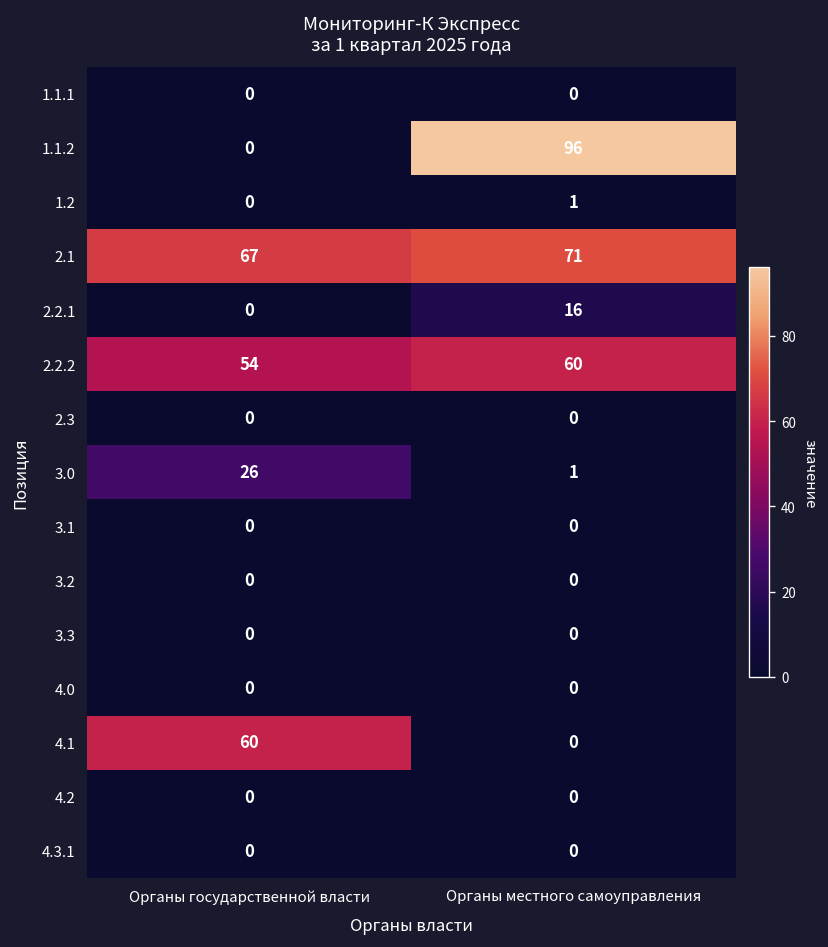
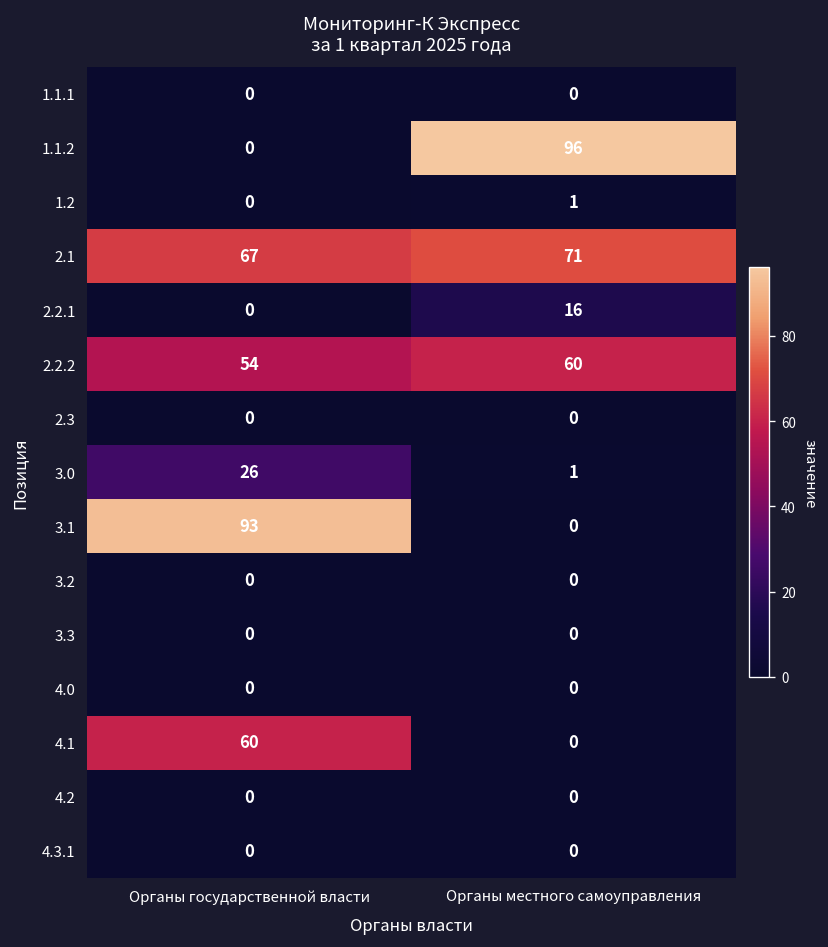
  {
    "1.1.1": {
      "Органы государственной власти": 0,
      "Органы местного самоуправления": 0
    },
    "1.1.2": {
      "Органы государственной власти": 0,
      "Органы местного самоуправления": 96
    },
    "1.2": {
      "Органы государственной власти": 0,
      "Органы местного самоуправления": 1
    },
    "2.1": {
      "Органы государственной власти": 67,
      "Органы местного самоуправления": 71
    },
    "2.2.1": {
      "Органы государственной власти": 0,
      "Органы местного самоуправления": 16
    },
    "2.2.2": {
      "Органы государственной власти": 54,
      "Органы местного самоуправления": 60
    },
    "2.3": {
      "Органы государственной власти": 0,
      "Органы местного самоуправления": 0
    },
    "3.0": {
      "Органы государственной власти": 26,
      "Органы местного самоуправления": 1
    },
    "3.1": {
-     "Органы государственной власти": 0,
+     "Органы государственной власти": 93,
      "Органы местного самоуправления": 0
    },
    "3.2": {
      "Органы государственной власти": 0,
      "Органы местного самоуправления": 0
    },
    "3.3": {
      "Органы государственной власти": 0,
      "Органы местного самоуправления": 0
    },
    "4.0": {
      "Органы государственной власти": 0,
      "Органы местного самоуправления": 0
    },
    "4.1": {
      "Органы государственной власти": 60,
      "Органы местного самоуправления": 0
    },
    "4.2": {
      "Органы государственной власти": 0,
      "Органы местного самоуправления": 0
    },
    "4.3.1": {
      "Органы государственной власти": 0,
      "Органы местного самоуправления": 0
    }
  }
